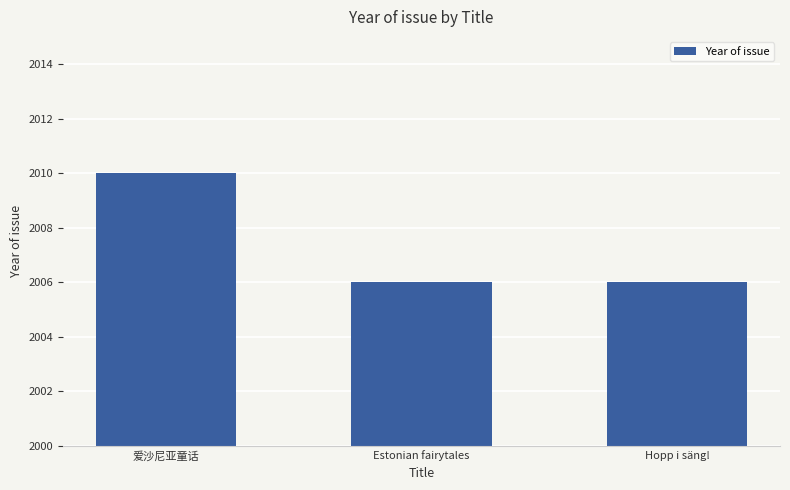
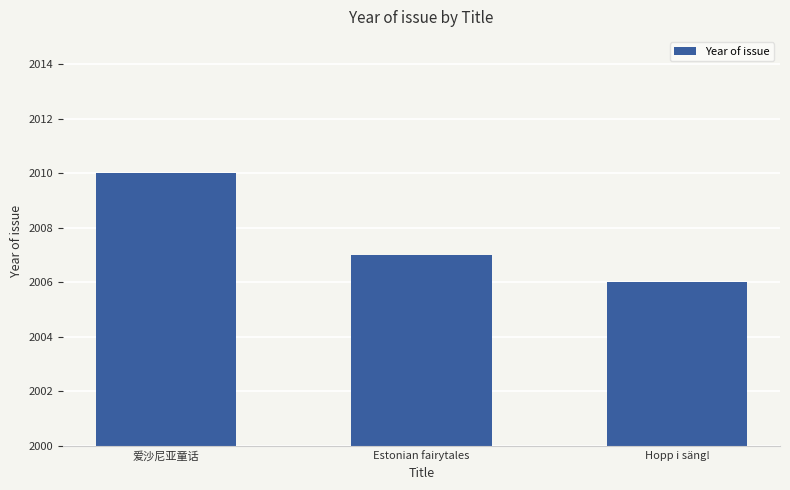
  {
    "爱沙尼亚童话": 2010,
-   "Estonian fairytales": 2006,
+   "Estonian fairytales": 2007,
    "Hopp i säng!": 2006
  }
